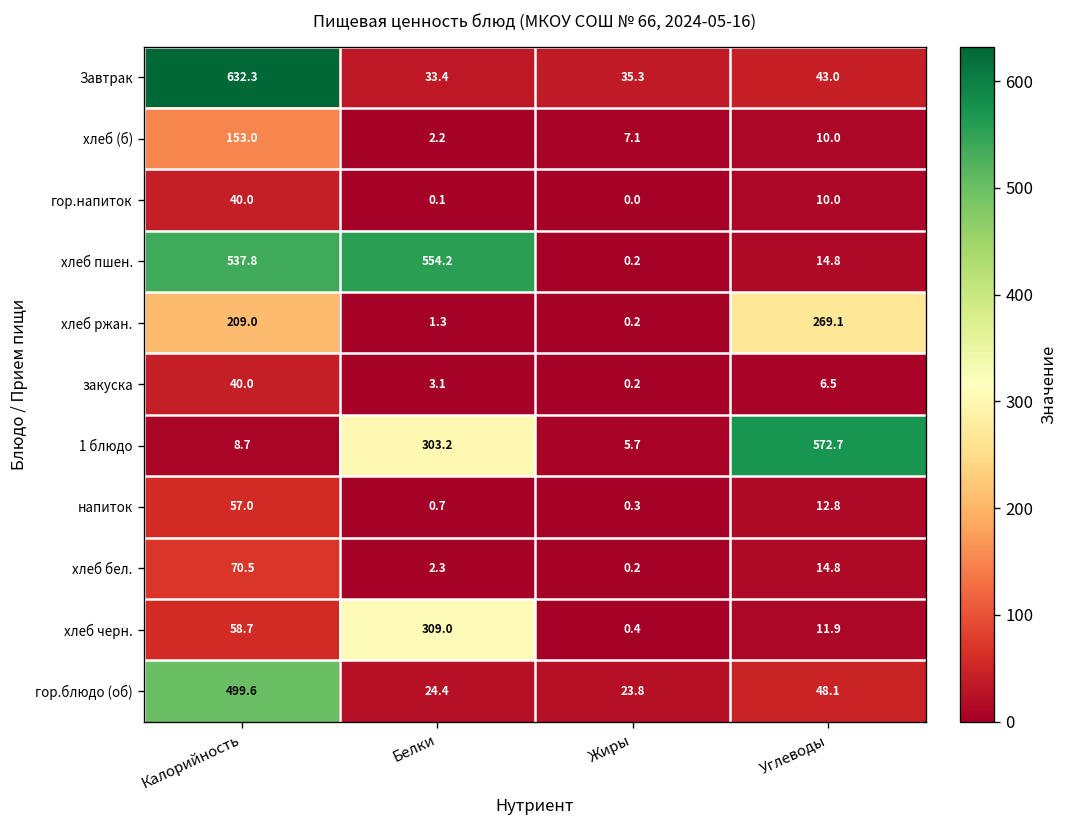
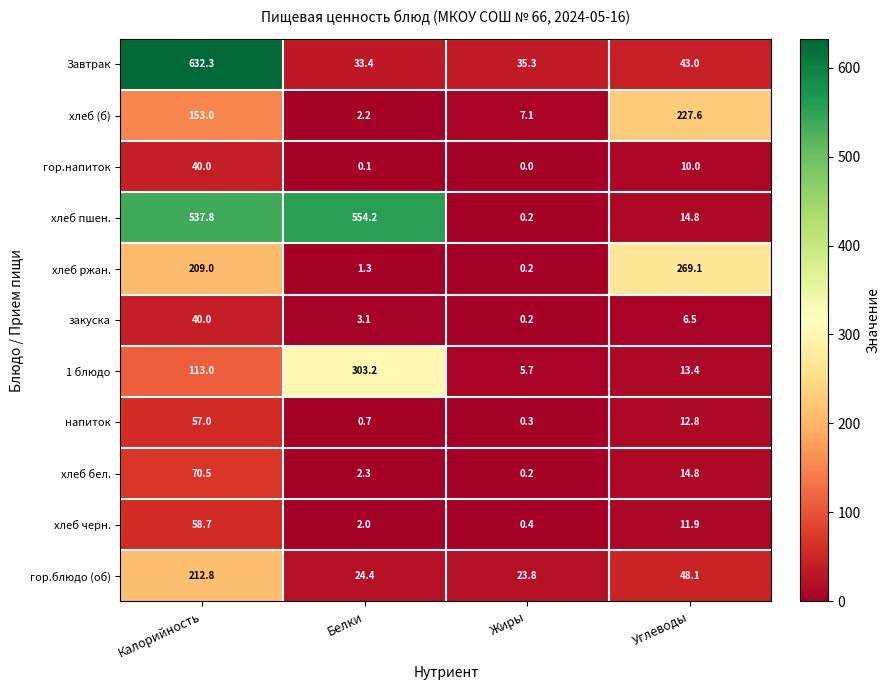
  {
    "Завтрак": {
      "Калорийность": 632.3,
      "Белки": 33.4,
      "Жиры": 35.3,
      "Углеводы": 43.0
    },
    "хлеб (б)": {
      "Калорийность": 153.0,
      "Белки": 2.2,
      "Жиры": 7.1,
-     "Углеводы": 10.0
+     "Углеводы": 227.6
    },
    "гор.напиток": {
      "Калорийность": 40.0,
      "Белки": 0.1,
      "Жиры": 0.0,
      "Углеводы": 10.0
    },
    "хлеб пшен.": {
      "Калорийность": 537.8,
      "Белки": 554.2,
      "Жиры": 0.2,
      "Углеводы": 14.8
    },
    "хлеб ржан.": {
      "Калорийность": 209.0,
      "Белки": 1.3,
      "Жиры": 0.2,
      "Углеводы": 269.1
    },
    "закуска": {
      "Калорийность": 40.0,
      "Белки": 3.1,
      "Жиры": 0.2,
      "Углеводы": 6.5
    },
    "1 блюдо": {
-     "Калорийность": 8.7,
+     "Калорийность": 113.0,
      "Белки": 303.2,
      "Жиры": 5.7,
-     "Углеводы": 572.7
+     "Углеводы": 13.4
    },
    "напиток": {
      "Калорийность": 57.0,
      "Белки": 0.7,
      "Жиры": 0.3,
      "Углеводы": 12.8
    },
    "хлеб бел.": {
      "Калорийность": 70.5,
      "Белки": 2.3,
      "Жиры": 0.2,
      "Углеводы": 14.8
    },
    "хлеб черн.": {
      "Калорийность": 58.7,
-     "Белки": 309.0,
+     "Белки": 2.0,
      "Жиры": 0.4,
      "Углеводы": 11.9
    },
    "гор.блюдо (об)": {
-     "Калорийность": 499.6,
+     "Калорийность": 212.8,
      "Белки": 24.4,
      "Жиры": 23.8,
      "Углеводы": 48.1
    }
  }
